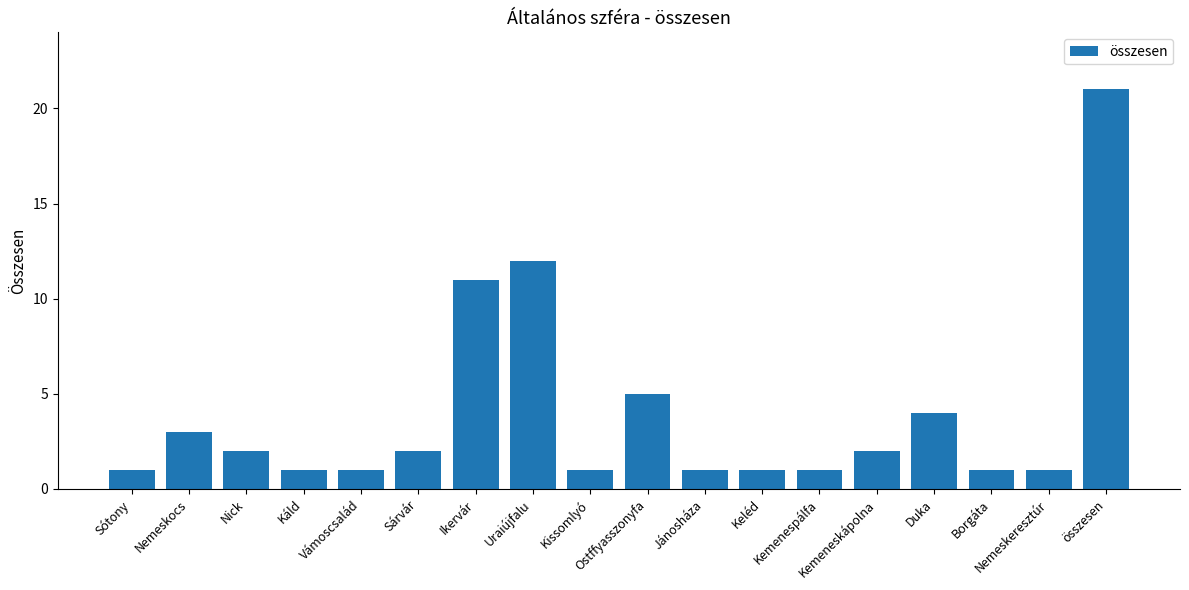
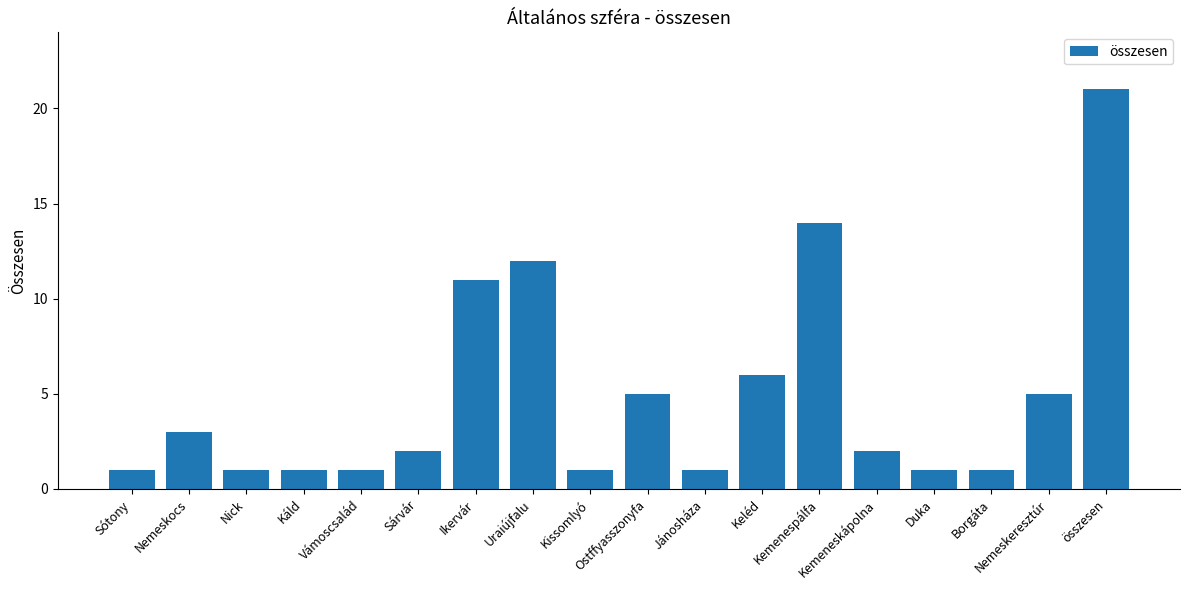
  {
    "Sótony": 1,
    "Nemeskocs": 3,
-   "Nick": 2,
+   "Nick": 1,
    "Káld": 1,
    "Vámoscsalád": 1,
    "Sárvár": 2,
    "Ikervár": 11,
    "Uraiújfalu": 12,
    "Kissomlyó": 1,
    "Ostffyasszonyfa": 5,
    "Jánosháza": 1,
-   "Keléd": 1,
-   "Kemenespálfa": 1,
+   "Keléd": 6,
+   "Kemenespálfa": 14,
    "Kemeneskápolna": 2,
-   "Duka": 4,
+   "Duka": 1,
    "Borgáta": 1,
-   "Nemeskeresztúr": 1,
+   "Nemeskeresztúr": 5,
    "összesen": 21
  }
